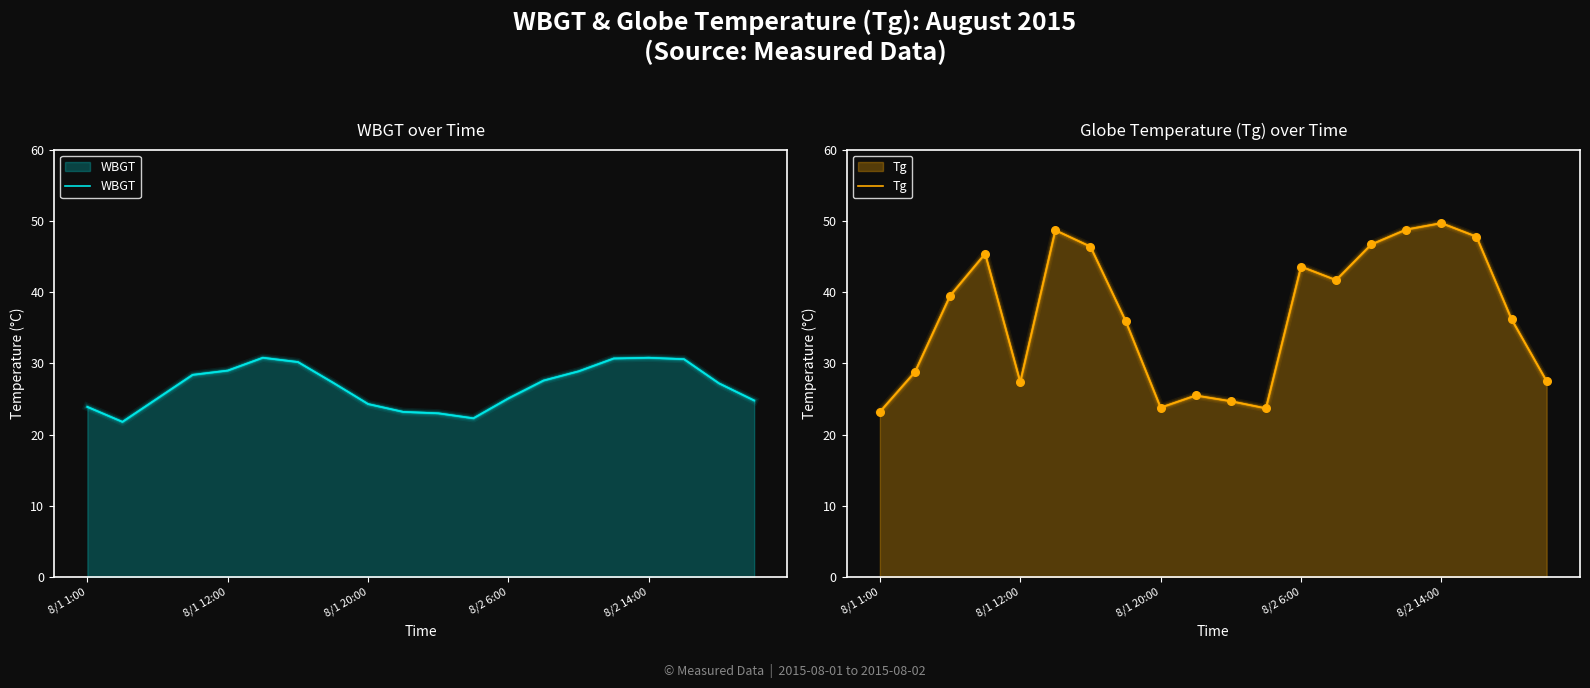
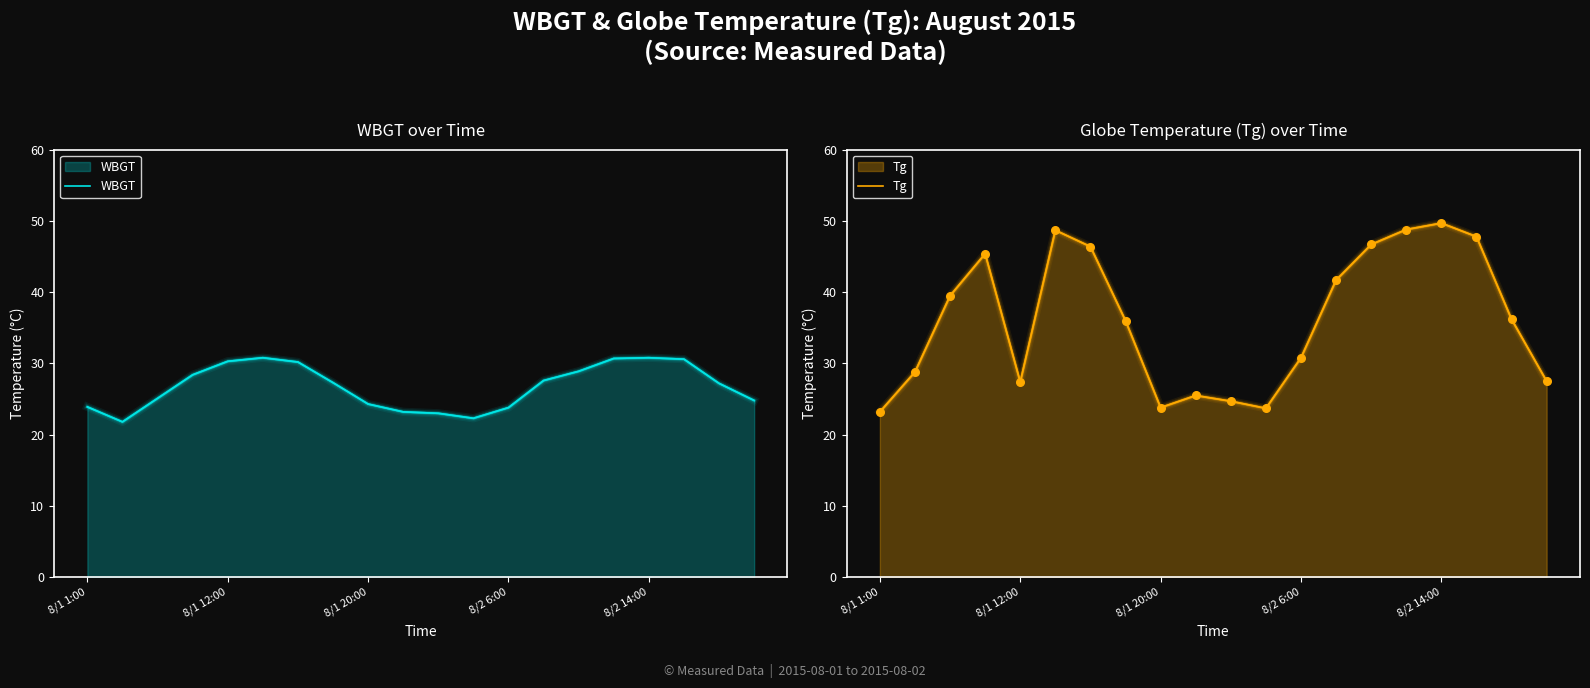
  {
    "WBGT over Time": {
      "8/1 1:00": 24,
-     "8/1 12:00": 29,
+     "8/1 12:00": 30,
      "8/1 20:00": 24,
-     "8/2 6:00": 25,
+     "8/2 6:00": 24,
      "8/2 14:00": 31
    },
    "Globe Temperature (Tg) over Time": {
      "8/1 1:00": 23,
      "8/1 12:00": 27,
      "8/1 20:00": 24,
-     "8/2 6:00": 44,
+     "8/2 6:00": 31,
      "8/2 14:00": 50
    }
  }
